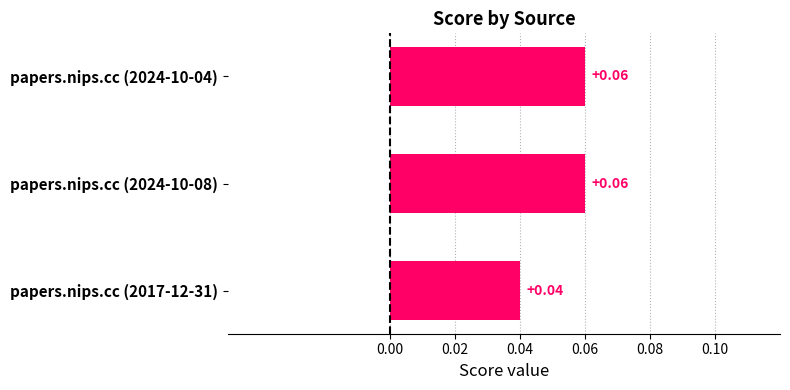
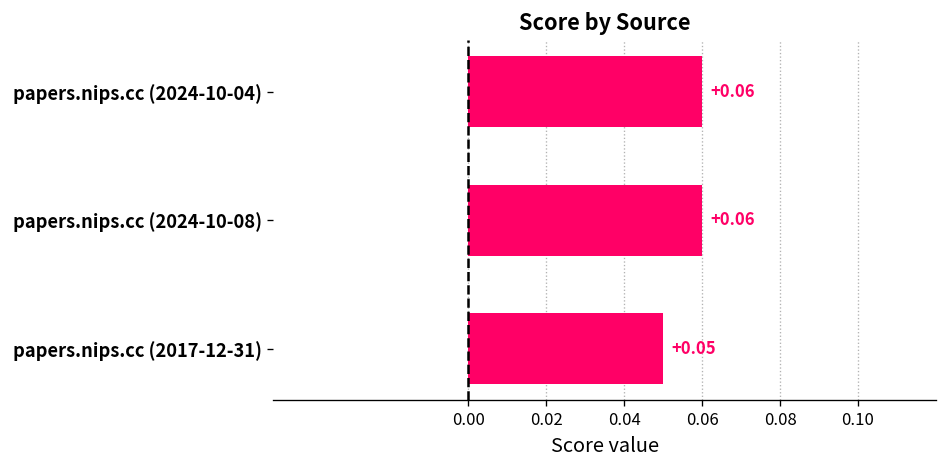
  {
    "papers.nips.cc (2024-10-04)": "+0.06",
    "papers.nips.cc (2024-10-08)": "+0.06",
-   "papers.nips.cc (2017-12-31)": "+0.04"
+   "papers.nips.cc (2017-12-31)": "+0.05"
  }
